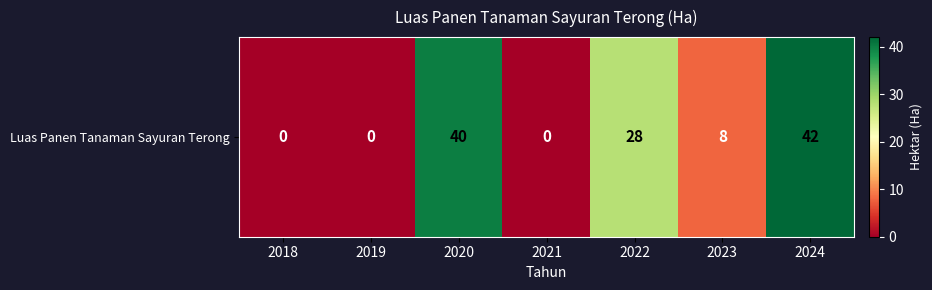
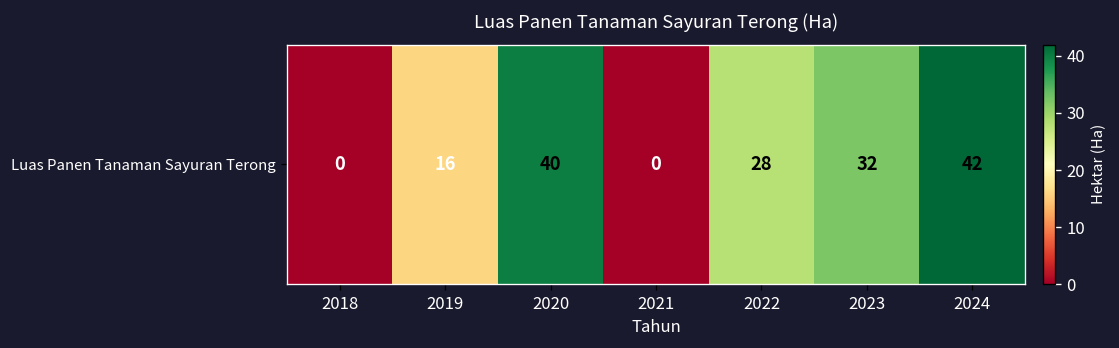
  {
    "Luas Panen Tanaman Sayuran Terong": {
      "2018": 0,
-     "2019": 0,
+     "2019": 16,
      "2020": 40,
      "2021": 0,
      "2022": 28,
-     "2023": 8,
+     "2023": 32,
      "2024": 42
    }
  }
